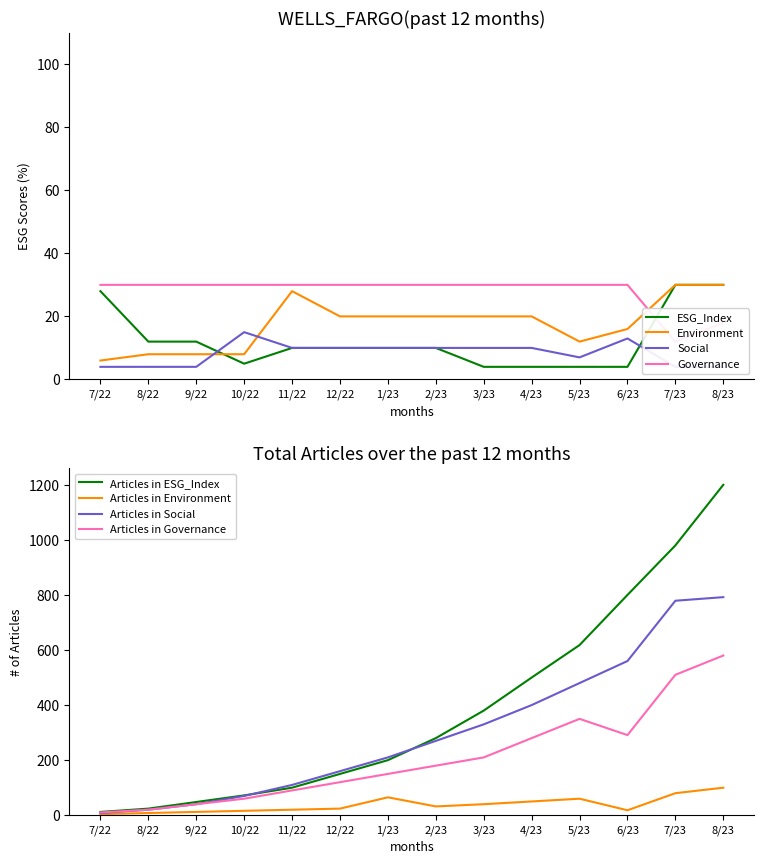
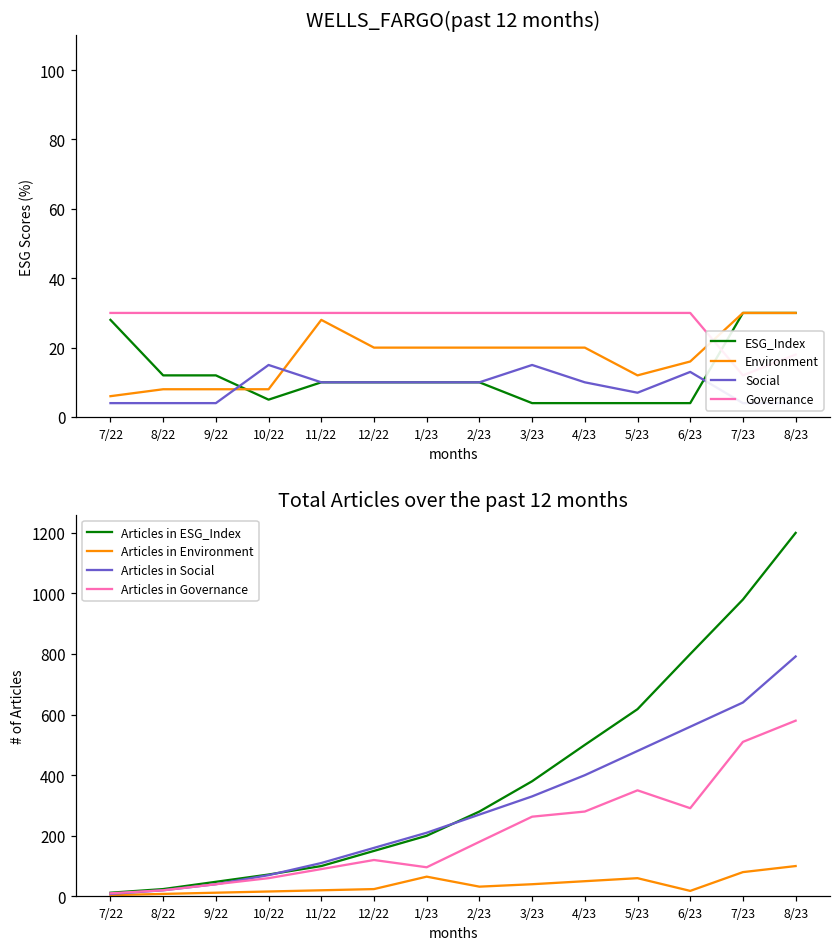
  {
    "WELLS_FARGO(past 12 months)": {
      "ESG_Index": {
        "7/22": 28,
        "8/22": 12,
        "9/22": 12,
        "10/22": 5,
        "3/23": 4,
        "4/23": 4,
        "5/23": 4,
        "6/23": 4
      },
      "Environment": {
        "7/22": 6,
        "8/22": 8,
        "9/22": 8,
        "10/22": 8,
        "11/22": 28,
        "12/22": 20,
        "1/23": 20,
        "2/23": 20,
        "3/23": 20,
        "4/23": 20,
        "5/23": 12,
        "6/23": 16
      },
      "Social": {
        "7/22": 4,
        "8/22": 4,
        "9/22": 4,
        "10/22": 15,
-       "3/23": 10,
+       "3/23": 15,
        "4/23": 10,
        "5/23": 7,
        "6/23": 13
      },
      "Governance": {
        "7/22": 30,
        "8/22": 30,
        "9/22": 30,
        "10/22": 30,
        "11/22": 30,
        "12/22": 30,
        "1/23": 30,
        "2/23": 30,
        "3/23": 30,
        "4/23": 30,
        "5/23": 30,
        "6/23": 30
      }
    },
    "Total Articles over the past 12 months": {
      "Articles in ESG_Index": {
        "11/22": 100,
        "12/22": 150,
        "1/23": 200,
        "2/23": 280,
        "3/23": 380,
        "4/23": 500,
        "5/23": 620,
        "6/23": 800,
        "7/23": 980,
        "8/23": 1200
      },
      "Articles in Environment": {
        "8/22": 10,
        "9/22": 10,
        "10/22": 20,
        "11/22": 20,
        "12/22": 20,
        "1/23": 70,
        "2/23": 30,
        "3/23": 40,
        "4/23": 50,
        "5/23": 60,
        "6/23": 20,
        "7/23": 80,
        "8/23": 100
      },
      "Articles in Social": {
        "11/22": 110,
        "12/22": 160,
        "1/23": 210,
        "2/23": 270,
        "3/23": 330,
        "4/23": 400,
        "5/23": 480,
        "6/23": 560,
-       "7/23": 780,
+       "7/23": 640,
        "8/23": 790
      },
      "Articles in Governance": {
        "10/22": 60,
        "11/22": 90,
        "12/22": 120,
-       "1/23": 150,
+       "1/23": 100,
        "2/23": 180,
-       "3/23": 210,
+       "3/23": 260,
        "4/23": 280,
        "5/23": 350,
        "6/23": 290,
        "7/23": 510,
        "8/23": 580
      }
    }
  }
